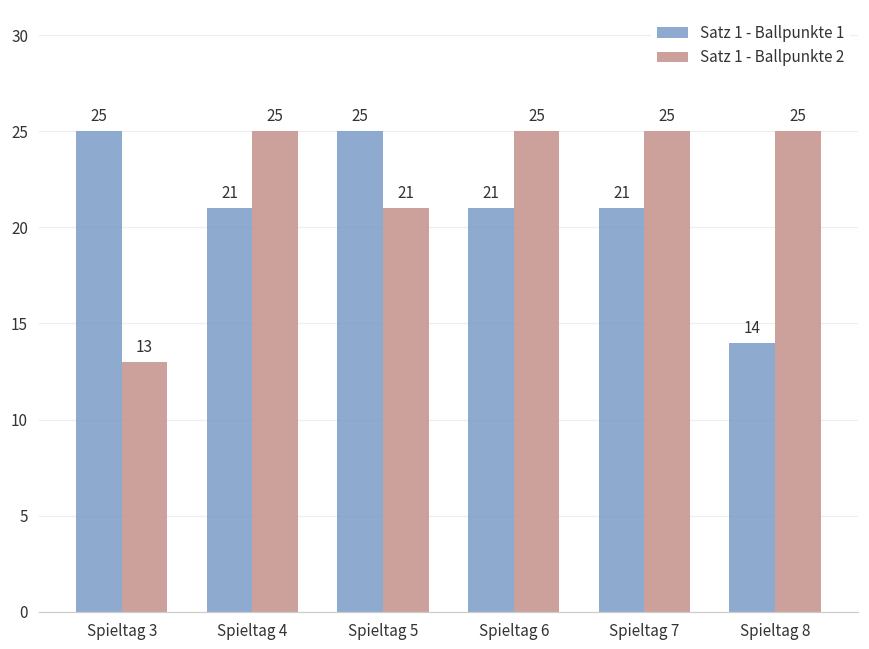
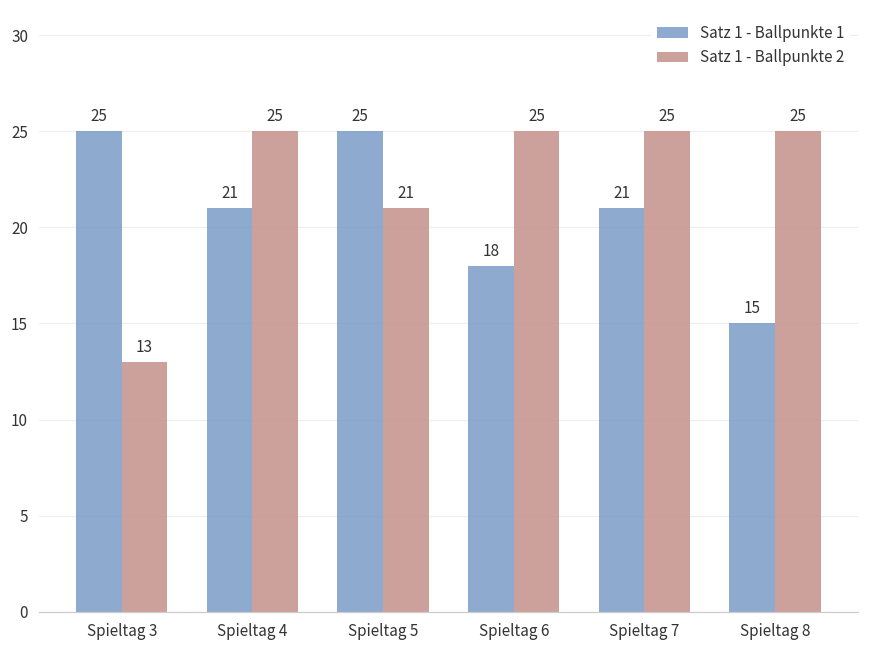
  {
    "Satz 1 - Ballpunkte 1": {
      "Spieltag 3": 25,
      "Spieltag 4": 21,
      "Spieltag 5": 25,
-     "Spieltag 6": 21,
+     "Spieltag 6": 18,
      "Spieltag 7": 21,
-     "Spieltag 8": 14
+     "Spieltag 8": 15
    },
    "Satz 1 - Ballpunkte 2": {
      "Spieltag 3": 13,
      "Spieltag 4": 25,
      "Spieltag 5": 21,
      "Spieltag 6": 25,
      "Spieltag 7": 25,
      "Spieltag 8": 25
    }
  }
